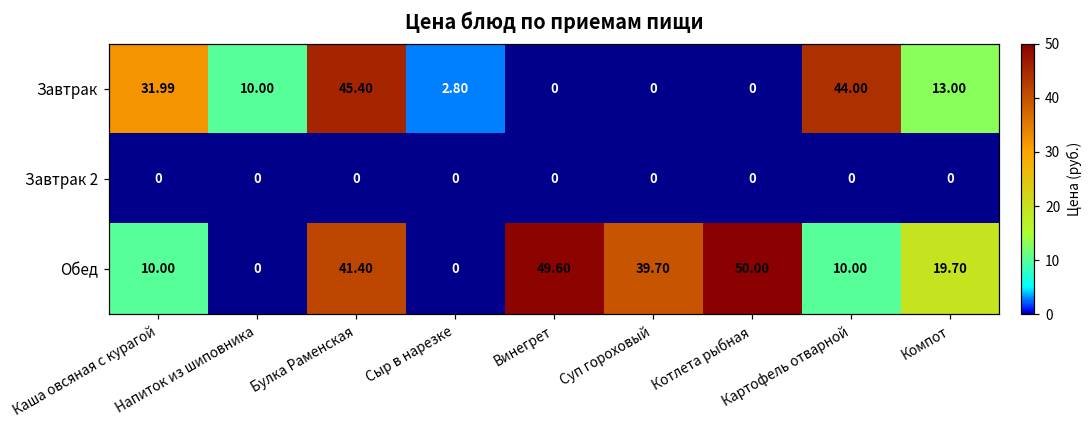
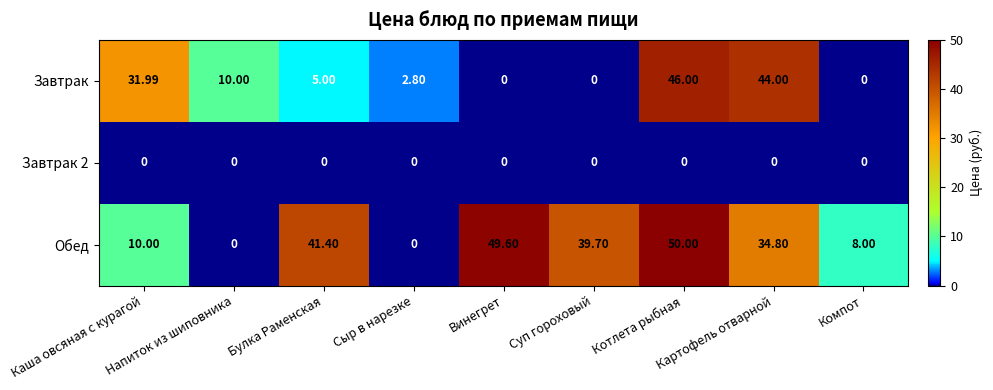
  {
    "Завтрак": {
      "Каша овсяная с курагой": 31.99,
      "Напиток из шиповника": 10.00,
-     "Булка Раменская": 45.40,
+     "Булка Раменская": 5.00,
      "Сыр в нарезке": 2.80,
      "Винегрет": 0,
      "Суп гороховый": 0,
-     "Котлета рыбная": 0,
+     "Котлета рыбная": 46.00,
      "Картофель отварной": 44.00,
-     "Компот": 13.00
+     "Компот": 0
    },
    "Завтрак 2": {
      "Каша овсяная с курагой": 0,
      "Напиток из шиповника": 0,
      "Булка Раменская": 0,
      "Сыр в нарезке": 0,
      "Винегрет": 0,
      "Суп гороховый": 0,
      "Котлета рыбная": 0,
      "Картофель отварной": 0,
      "Компот": 0
    },
    "Обед": {
      "Каша овсяная с курагой": 10.00,
      "Напиток из шиповника": 0,
      "Булка Раменская": 41.40,
      "Сыр в нарезке": 0,
      "Винегрет": 49.60,
      "Суп гороховый": 39.70,
      "Котлета рыбная": 50.00,
-     "Картофель отварной": 10.00,
-     "Компот": 19.70
+     "Картофель отварной": 34.80,
+     "Компот": 8.00
    }
  }
